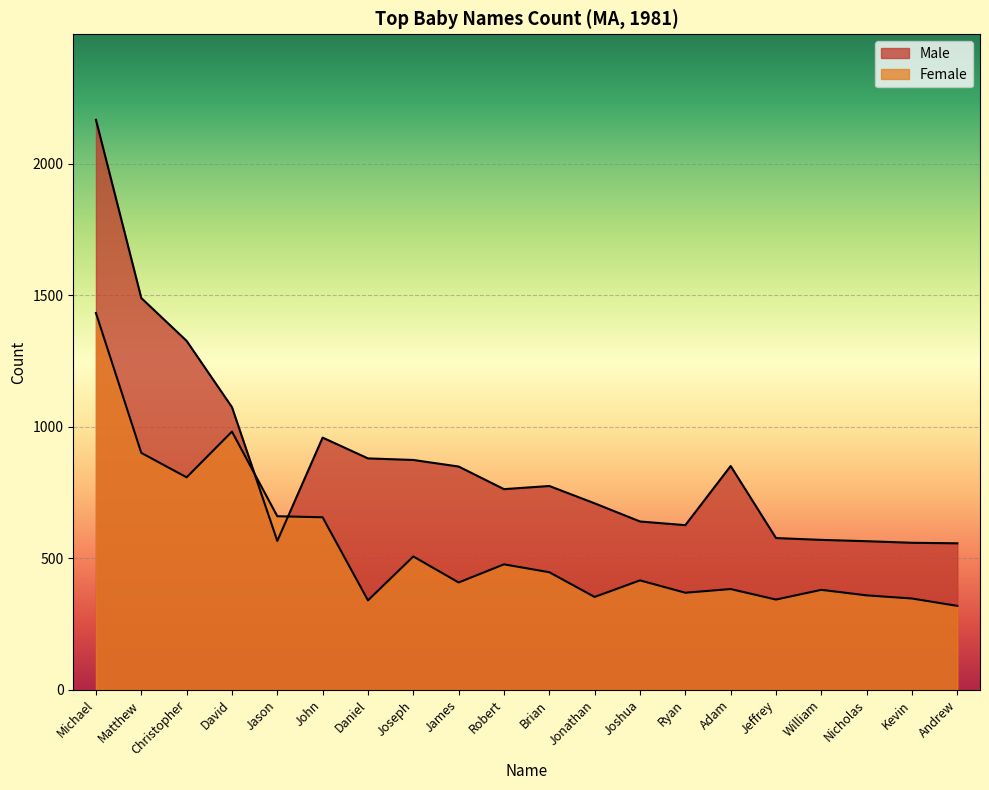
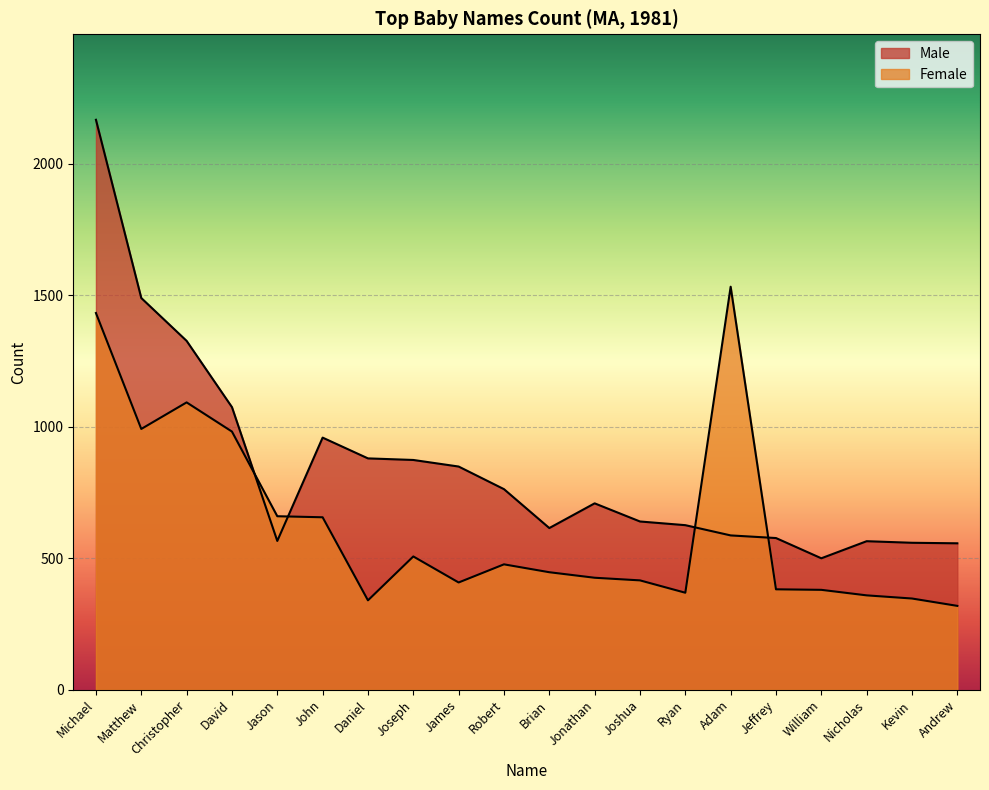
  {
    "Male": {
      "Michael": 2170,
      "Matthew": 1490,
      "Christopher": 1330,
      "David": 1080,
      "Jason": 570,
      "John": 960,
      "Daniel": 880,
      "Joseph": 870,
      "James": 850,
      "Robert": 760,
-     "Brian": 780,
+     "Brian": 620,
      "Jonathan": 710,
      "Joshua": 640,
      "Ryan": 630,
-     "Adam": 850,
+     "Adam": 590,
      "Jeffrey": 580,
-     "William": 570,
+     "William": 500,
      "Nicholas": 570,
      "Kevin": 560,
      "Andrew": 560
    },
    "Female": {
      "Michael": 1430,
-     "Matthew": 900,
-     "Christopher": 810,
+     "Matthew": 990,
+     "Christopher": 1090,
      "David": 980,
      "Jason": 660,
      "John": 660,
      "Daniel": 340,
      "Joseph": 510,
      "James": 410,
      "Robert": 480,
      "Brian": 450,
-     "Jonathan": 350,
+     "Jonathan": 430,
      "Joshua": 420,
      "Ryan": 370,
-     "Adam": 380,
-     "Jeffrey": 340,
+     "Adam": 1530,
+     "Jeffrey": 380,
      "William": 380,
      "Nicholas": 360,
      "Kevin": 350,
      "Andrew": 320
    }
  }
